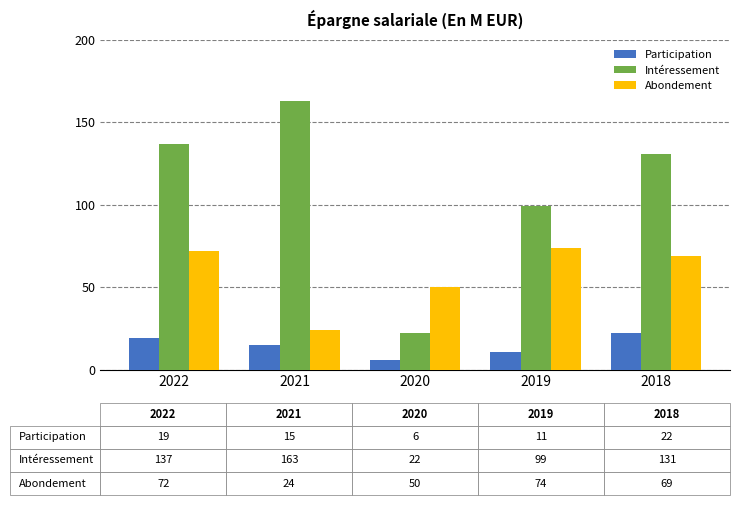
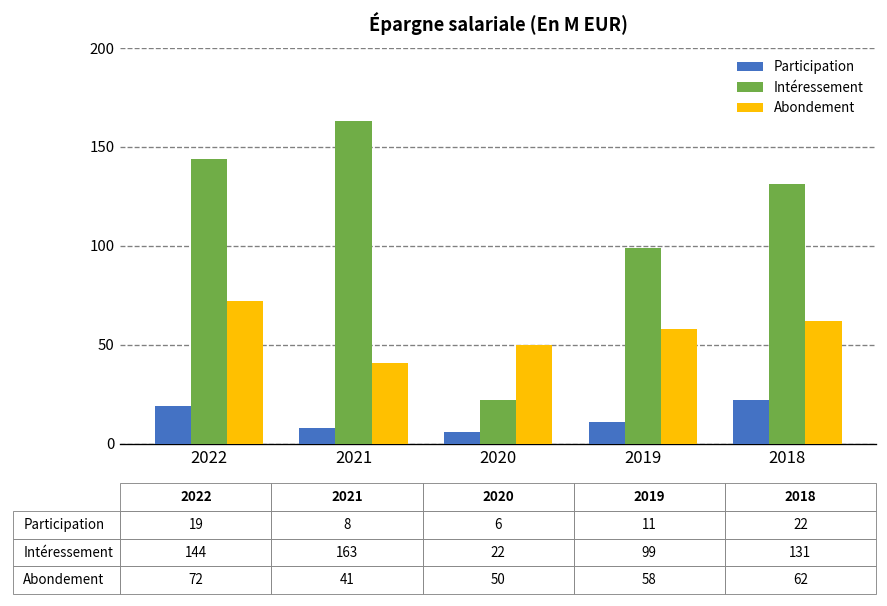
  {
    "Participation": {
-     "2021": 15
+     "2021": 8
    },
    "Intéressement": {
-     "2022": 137
+     "2022": 144
    },
    "Abondement": {
-     "2021": 24,
-     "2019": 74,
-     "2018": 69
+     "2021": 41,
+     "2019": 58,
+     "2018": 62
    }
  }
